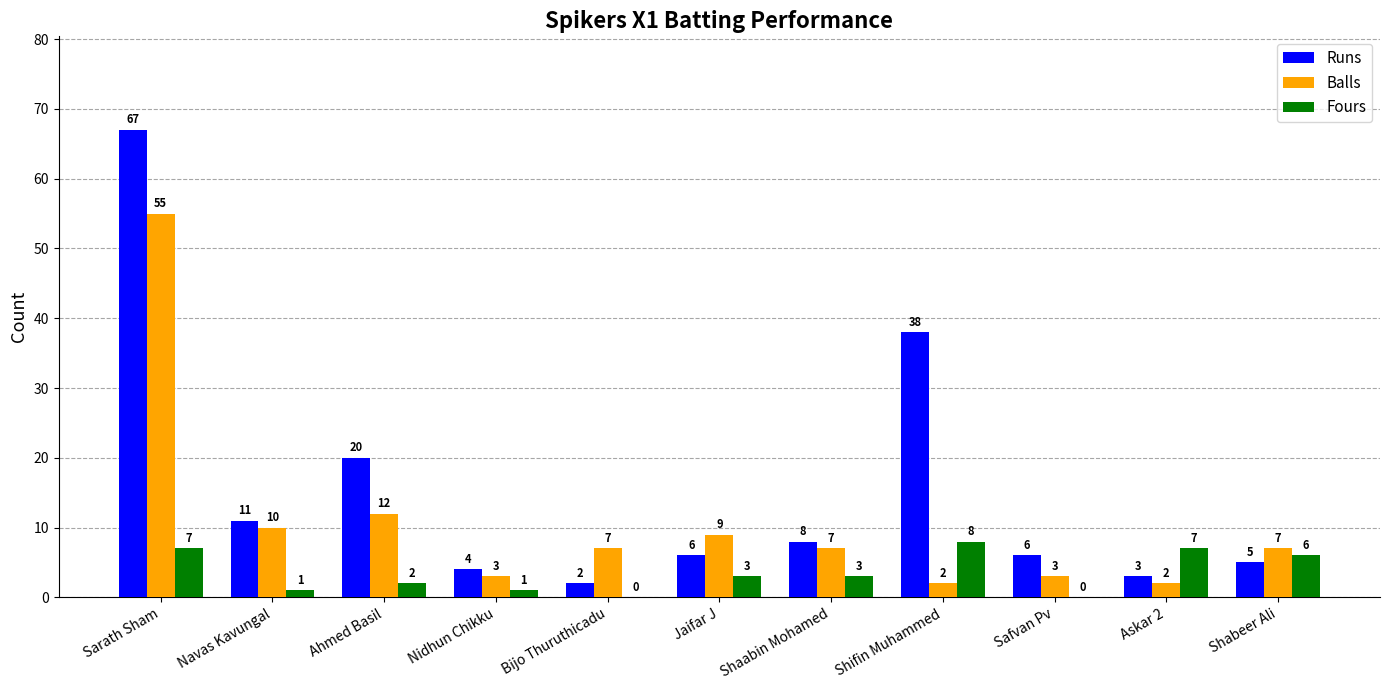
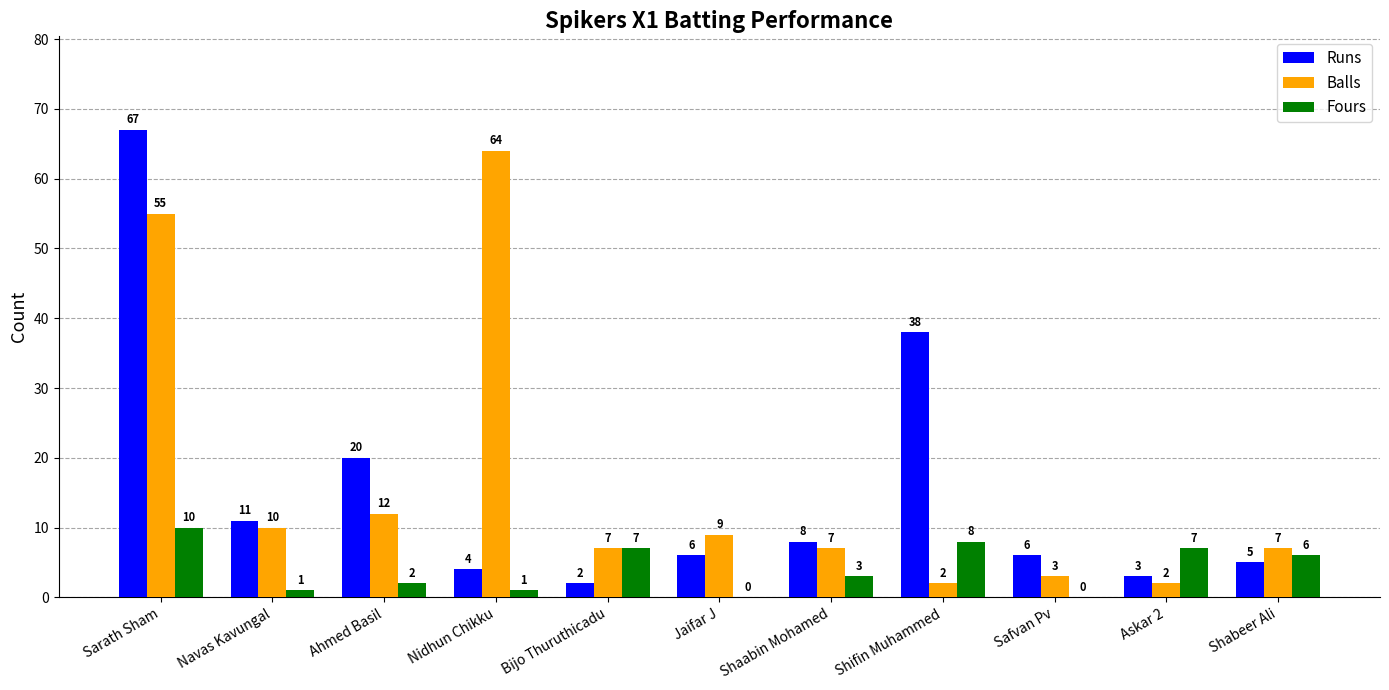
  {
    "Runs": {
      "Sarath Sham": 67,
      "Navas Kavungal": 11,
      "Ahmed Basil": 20,
      "Nidhun Chikku": 4,
      "Bijo Thuruthicadu": 2,
      "Jaifar J": 6,
      "Shaabin Mohamed": 8,
      "Shifin Muhammed": 38,
      "Safvan Pv": 6,
      "Askar 2": 3,
      "Shabeer Ali": 5
    },
    "Balls": {
      "Sarath Sham": 55,
      "Navas Kavungal": 10,
      "Ahmed Basil": 12,
-     "Nidhun Chikku": 3,
+     "Nidhun Chikku": 64,
      "Bijo Thuruthicadu": 7,
      "Jaifar J": 9,
      "Shaabin Mohamed": 7,
      "Shifin Muhammed": 2,
      "Safvan Pv": 3,
      "Askar 2": 2,
      "Shabeer Ali": 7
    },
    "Fours": {
-     "Sarath Sham": 7,
+     "Sarath Sham": 10,
      "Navas Kavungal": 1,
      "Ahmed Basil": 2,
      "Nidhun Chikku": 1,
-     "Bijo Thuruthicadu": 0,
-     "Jaifar J": 3,
+     "Bijo Thuruthicadu": 7,
+     "Jaifar J": 0,
      "Shaabin Mohamed": 3,
      "Shifin Muhammed": 8,
      "Safvan Pv": 0,
      "Askar 2": 7,
      "Shabeer Ali": 6
    }
  }
